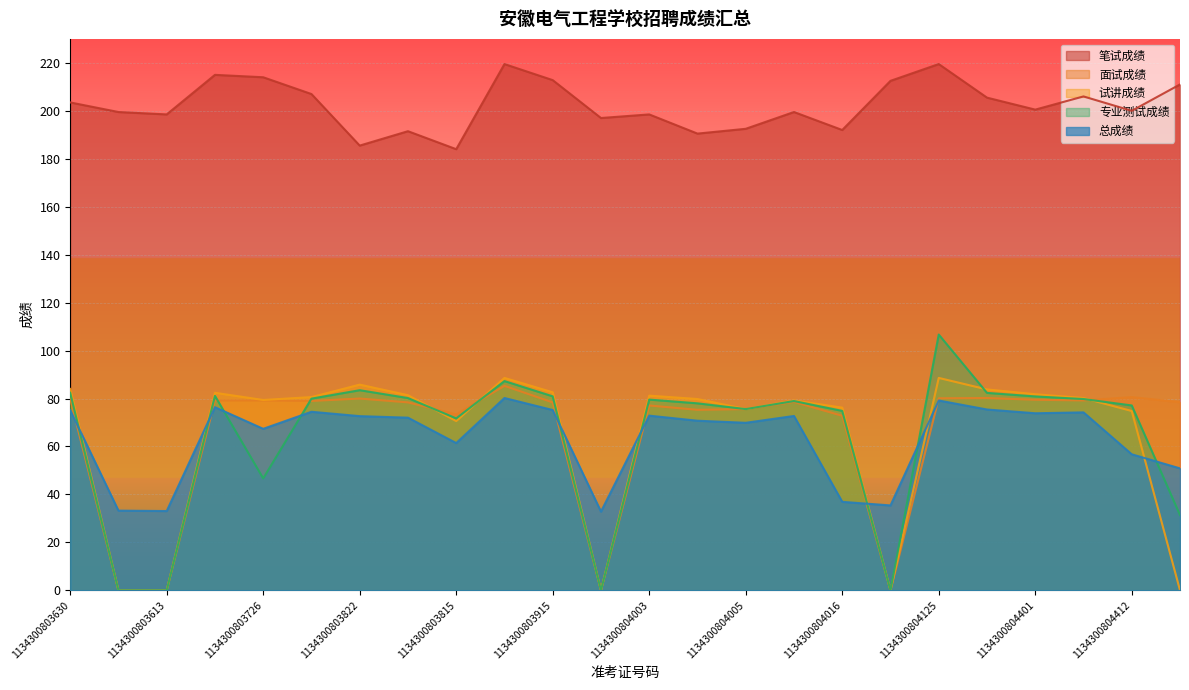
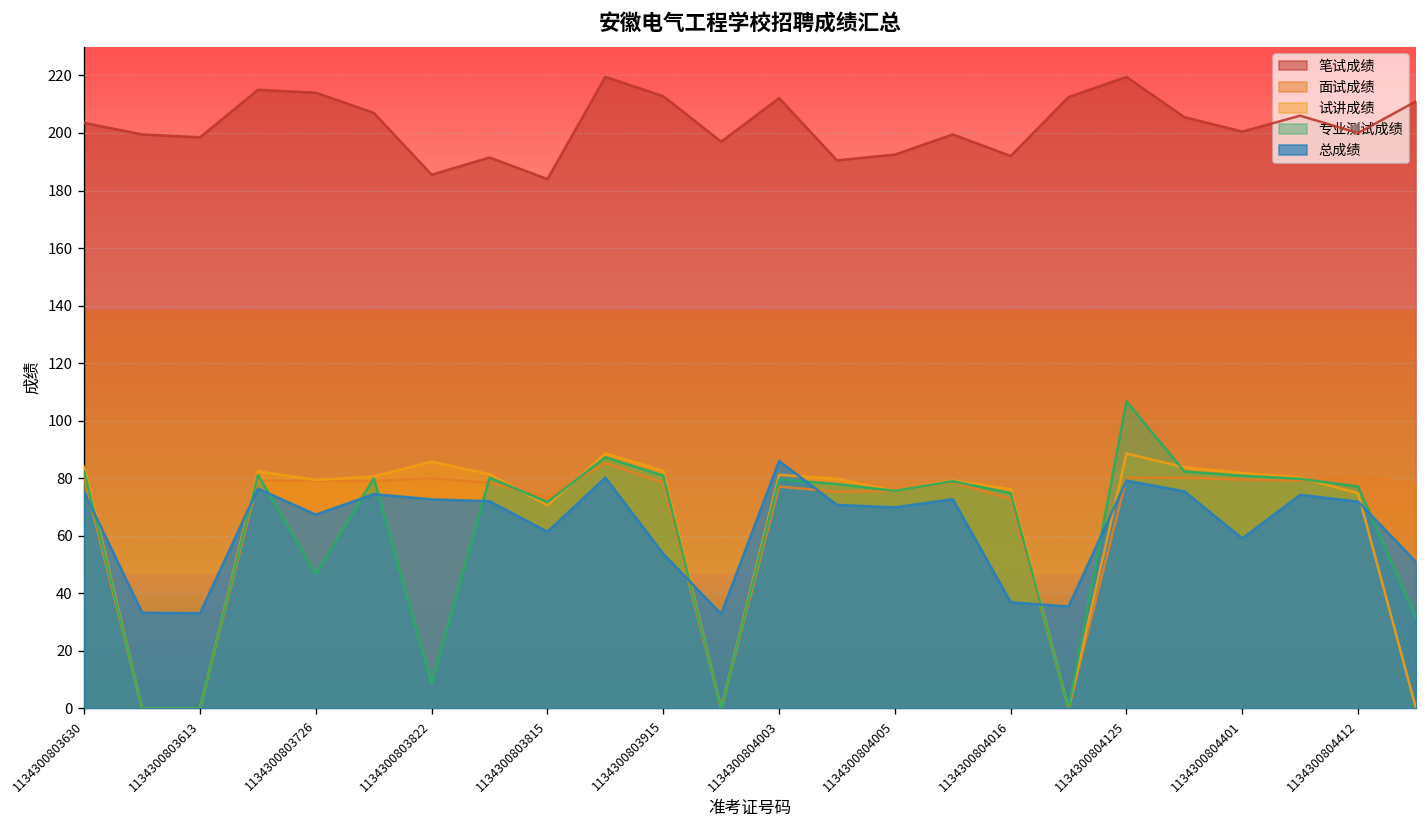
  {
    "笔试成绩": {
      "1134300803630": 204,
      "1134300803613": 199,
      "1134300803726": 214,
      "1134300803822": 186,
      "1134300803815": 184,
      "1134300803915": 213,
-     "1134300804003": 199,
+     "1134300804003": 212,
      "1134300804005": 193,
      "1134300804016": 192,
      "1134300804125": 220,
      "1134300804401": 201
    },
    "专业测试成绩": {
      "1134300803630": 82,
      "1134300803726": 47,
-     "1134300803822": 83,
+     "1134300803822": 9,
      "1134300803815": 72,
      "1134300803915": 81,
      "1134300804003": 80,
      "1134300804016": 75,
      "1134300804125": 107,
      "1134300804412": 77
    },
    "总成绩": {
      "1134300803630": 75,
      "1134300803613": 33,
      "1134300803726": 67,
      "1134300803822": 73,
      "1134300803815": 61,
-     "1134300803915": 75,
-     "1134300804003": 73,
+     "1134300803915": 54,
+     "1134300804003": 86,
      "1134300804005": 70,
      "1134300804016": 37,
-     "1134300804401": 74,
-     "1134300804412": 57
+     "1134300804401": 59,
+     "1134300804412": 72
    }
  }
